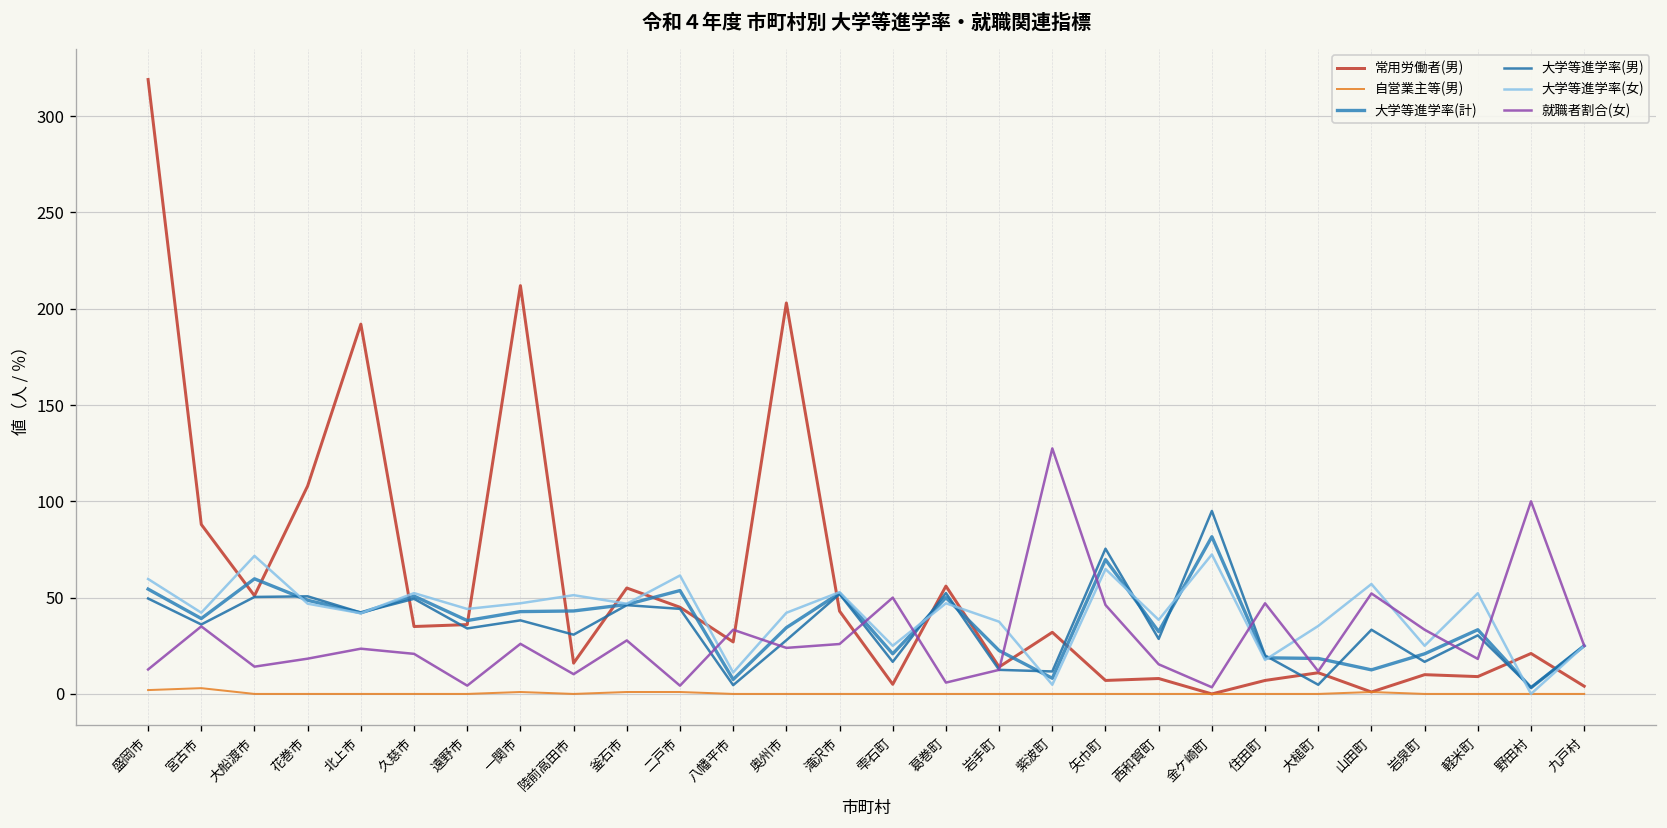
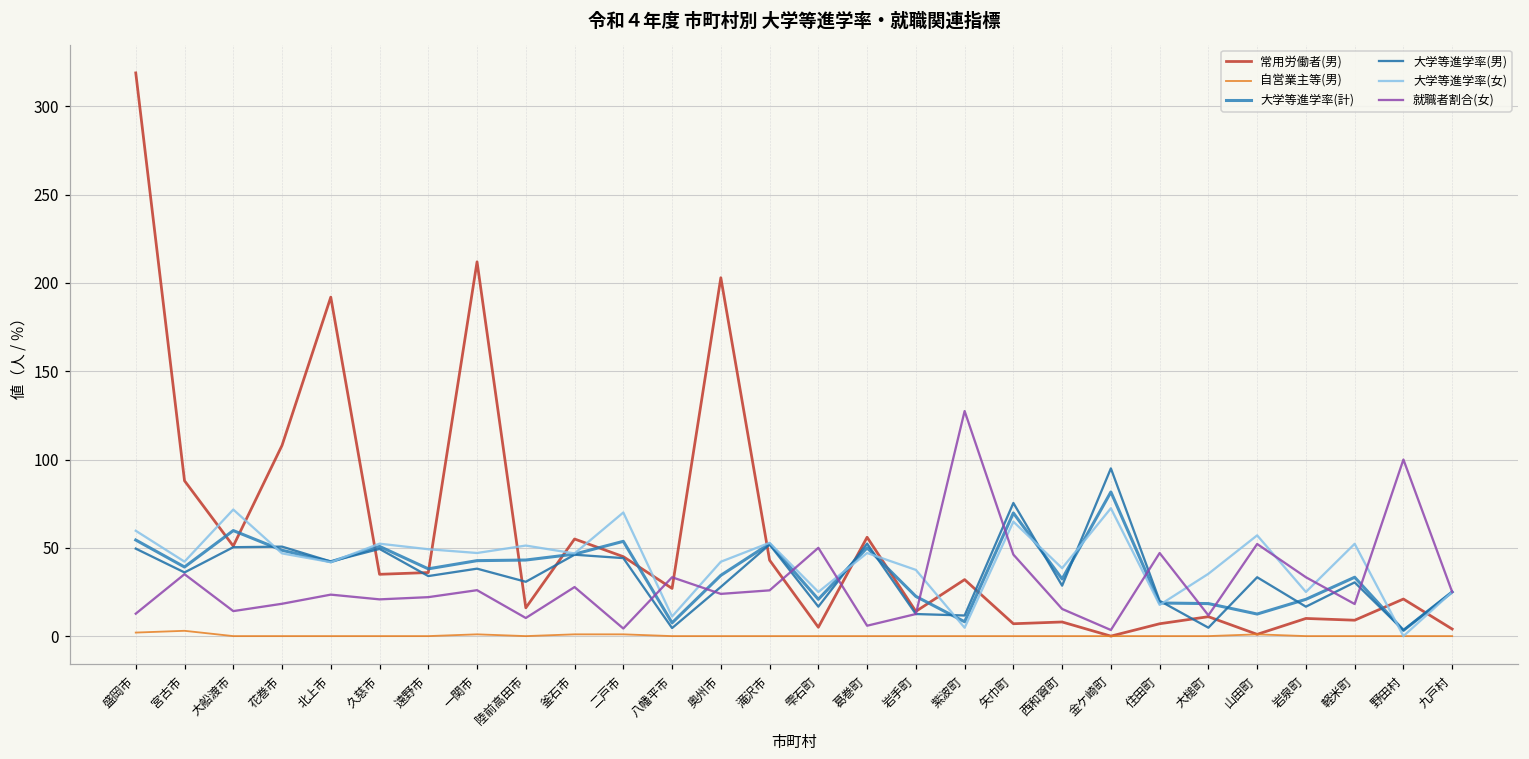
  {
    "常用労働者(男)": {
      "盛岡市": 319,
      "宮古市": 88,
      "花巻市": 108,
      "北上市": 192,
      "久慈市": 35,
      "遠野市": 36,
      "一関市": 212,
      "陸前高田市": 16,
      "釜石市": 55,
      "八幡平市": 27,
      "奥州市": 203,
      "滝沢市": 43,
      "雫石町": 5,
      "葛巻町": 56,
      "紫波町": 32,
      "矢巾町": 7,
      "西和賀町": 8,
      "住田町": 7,
      "岩泉町": 10,
      "軽米町": 9,
      "野田村": 21,
      "九戸村": 4
    },
    "自営業主等(男)": {
      "盛岡市": 2,
      "宮古市": 3,
      "大船渡市": 0,
      "花巻市": 0,
      "北上市": 0,
      "久慈市": 0,
      "遠野市": 0,
      "一関市": 1,
      "陸前高田市": 0,
      "釜石市": 1,
      "二戸市": 1,
      "八幡平市": 0,
      "奥州市": 0,
      "滝沢市": 0,
      "雫石町": 0,
      "葛巻町": 0,
      "岩手町": 0,
      "紫波町": 0,
      "矢巾町": 0,
      "西和賀町": 0,
      "住田町": 0,
      "大槌町": 0,
      "岩泉町": 0,
      "軽米町": 0,
      "九戸村": 0
    },
    "大学等進学率(女)": {
      "盛岡市": 60,
      "宮古市": 42,
      "大船渡市": 72,
      "花巻市": 47,
-     "遠野市": 44,
+     "遠野市": 49,
      "一関市": 47,
      "陸前高田市": 51,
-     "二戸市": 62,
+     "二戸市": 70,
      "八幡平市": 11,
      "奥州市": 42,
      "雫石町": 25,
      "葛巻町": 47,
      "岩手町": 38,
      "紫波町": 5,
      "矢巾町": 65,
      "西和賀町": 38,
      "金ケ崎町": 72,
      "大槌町": 35,
      "山田町": 57,
      "岩泉町": 25,
      "軽米町": 52
    },
    "就職者割合(女)": {
      "盛岡市": 13,
      "大船渡市": 14,
      "花巻市": 18,
      "北上市": 23,
      "久慈市": 21,
-     "遠野市": 4,
+     "遠野市": 22,
      "一関市": 26,
      "陸前高田市": 10,
      "釜石市": 28,
      "二戸市": 4,
      "八幡平市": 33,
      "奥州市": 24,
      "滝沢市": 26,
      "雫石町": 50,
      "葛巻町": 6,
      "紫波町": 127,
      "矢巾町": 46,
      "西和賀町": 15,
      "金ケ崎町": 3,
      "住田町": 47,
      "山田町": 52,
      "岩泉町": 33,
      "軽米町": 18,
      "野田村": 100
    }
  }
